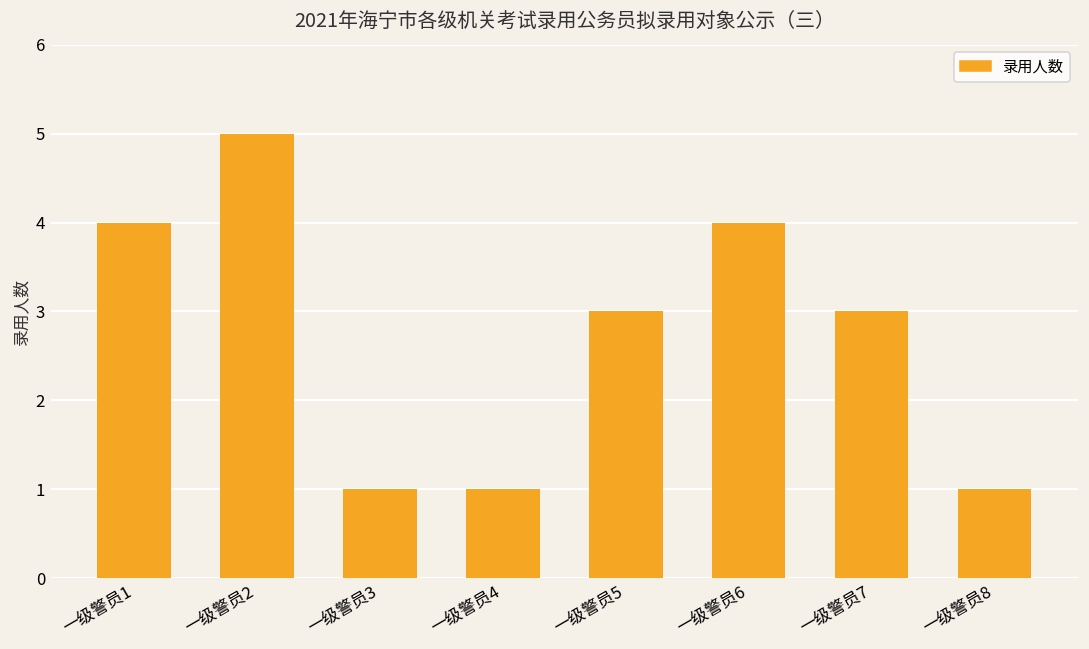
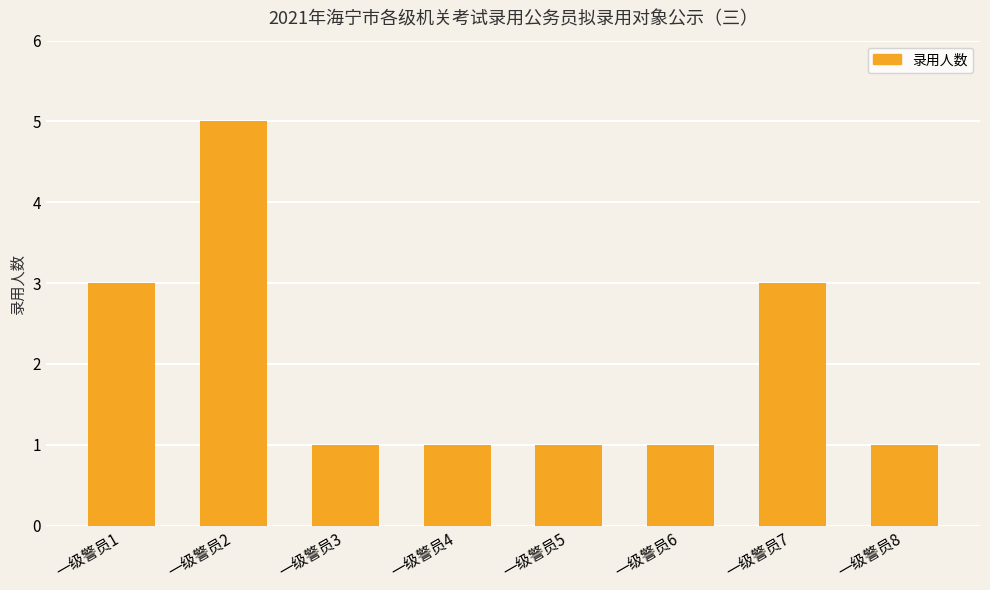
  {
-   "一级警员1": 4,
+   "一级警员1": 3,
    "一级警员2": 5,
    "一级警员3": 1,
    "一级警员4": 1,
-   "一级警员5": 3,
-   "一级警员6": 4,
+   "一级警员5": 1,
+   "一级警员6": 1,
    "一级警员7": 3,
    "一级警员8": 1
  }
